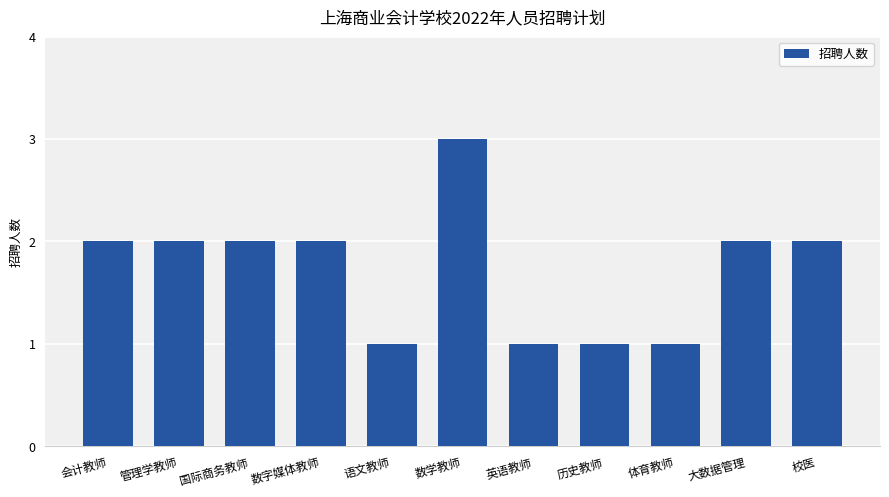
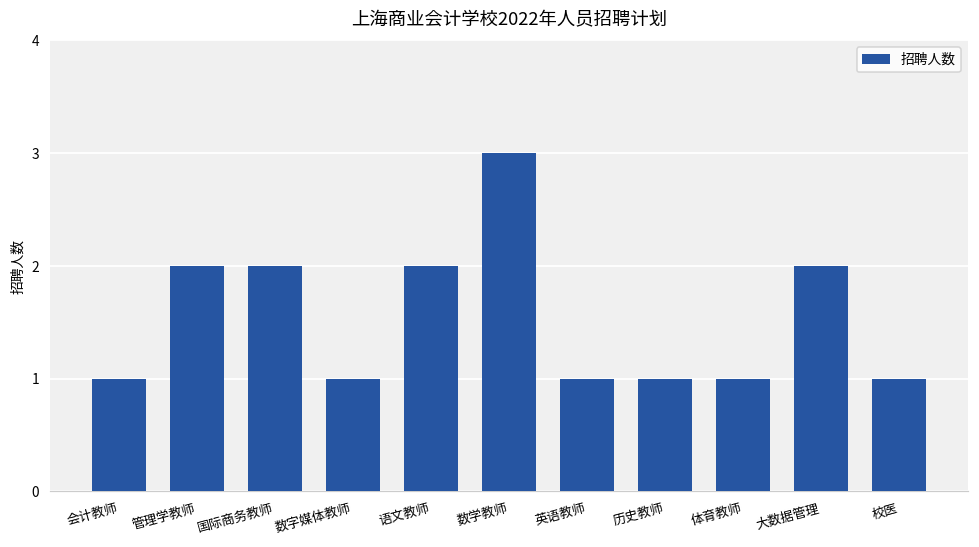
  {
-   "会计教师": 2,
+   "会计教师": 1,
    "管理学教师": 2,
    "国际商务教师": 2,
-   "数字媒体教师": 2,
-   "语文教师": 1,
+   "数字媒体教师": 1,
+   "语文教师": 2,
    "数学教师": 3,
    "英语教师": 1,
    "历史教师": 1,
    "体育教师": 1,
    "大数据管理": 2,
-   "校医": 2
+   "校医": 1
  }
